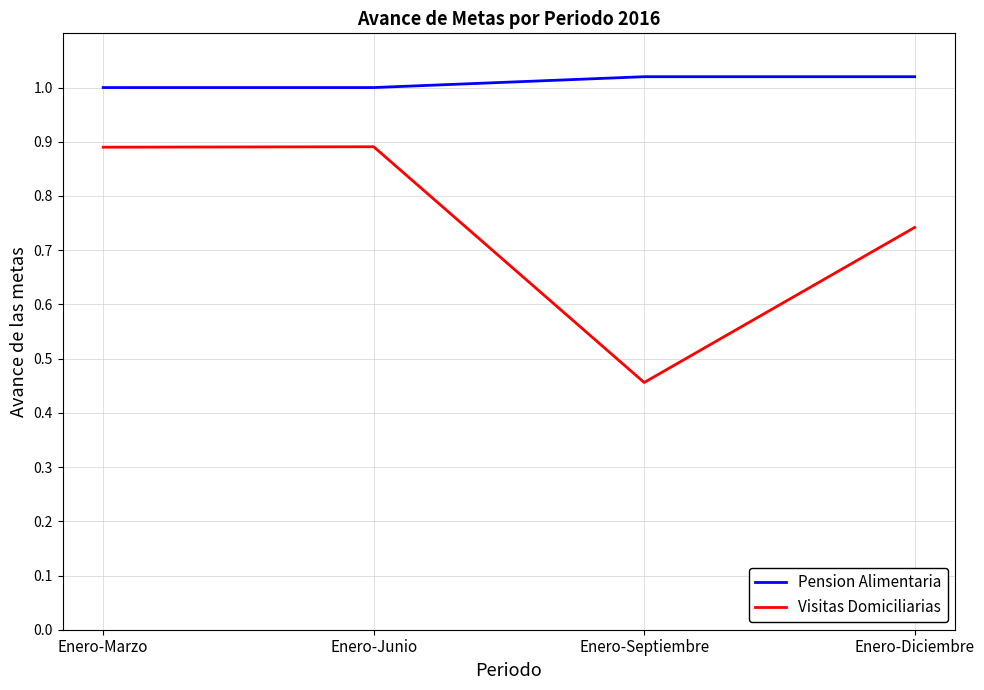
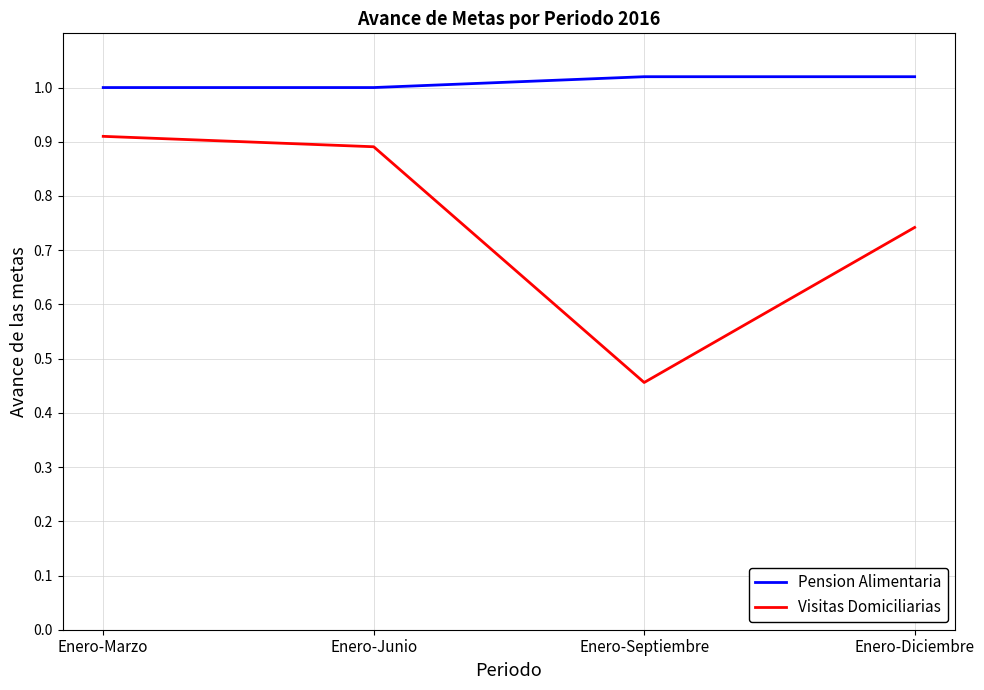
  {
    "Pension Alimentaria": {
      "Enero-Marzo": 1.00,
      "Enero-Junio": 1.00,
      "Enero-Septiembre": 1.02,
      "Enero-Diciembre": 1.02
    },
    "Visitas Domiciliarias": {
-     "Enero-Marzo": 0.89,
+     "Enero-Marzo": 0.91,
      "Enero-Junio": 0.89,
      "Enero-Septiembre": 0.46,
      "Enero-Diciembre": 0.74
    }
  }
